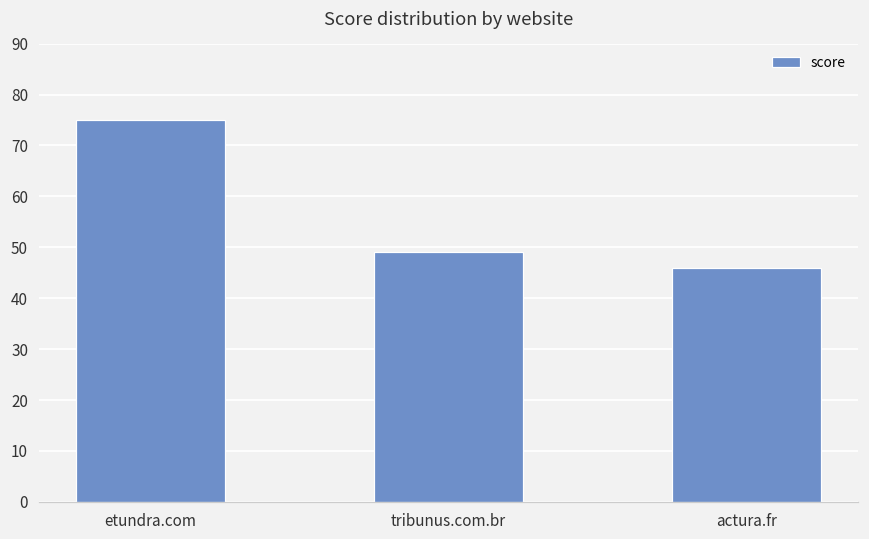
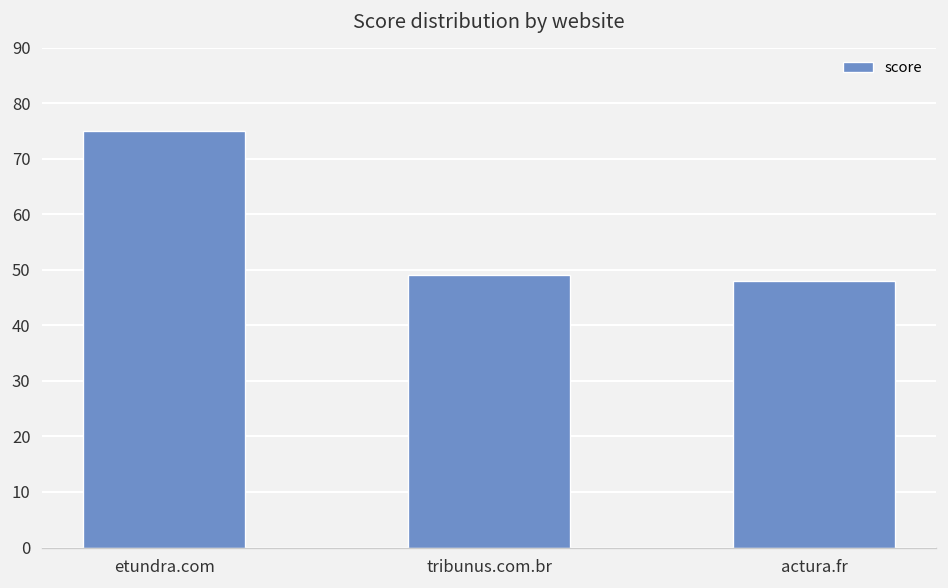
  {
    "etundra.com": 75,
    "tribunus.com.br": 49,
-   "actura.fr": 46
+   "actura.fr": 48
  }
